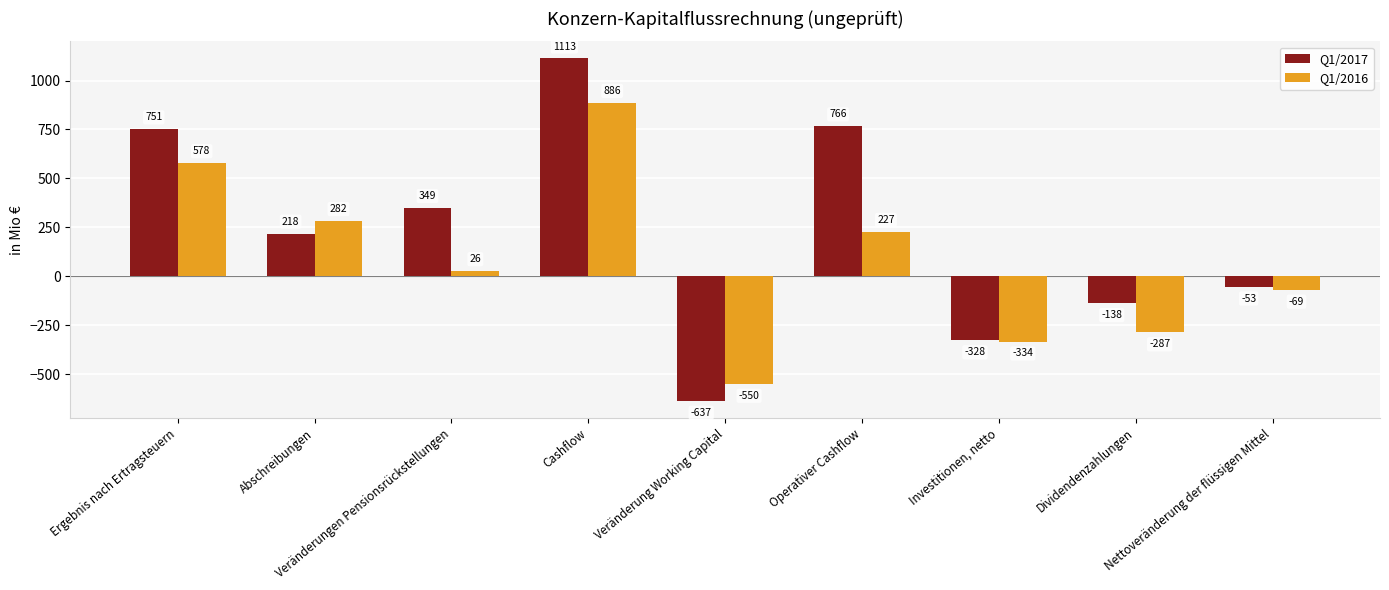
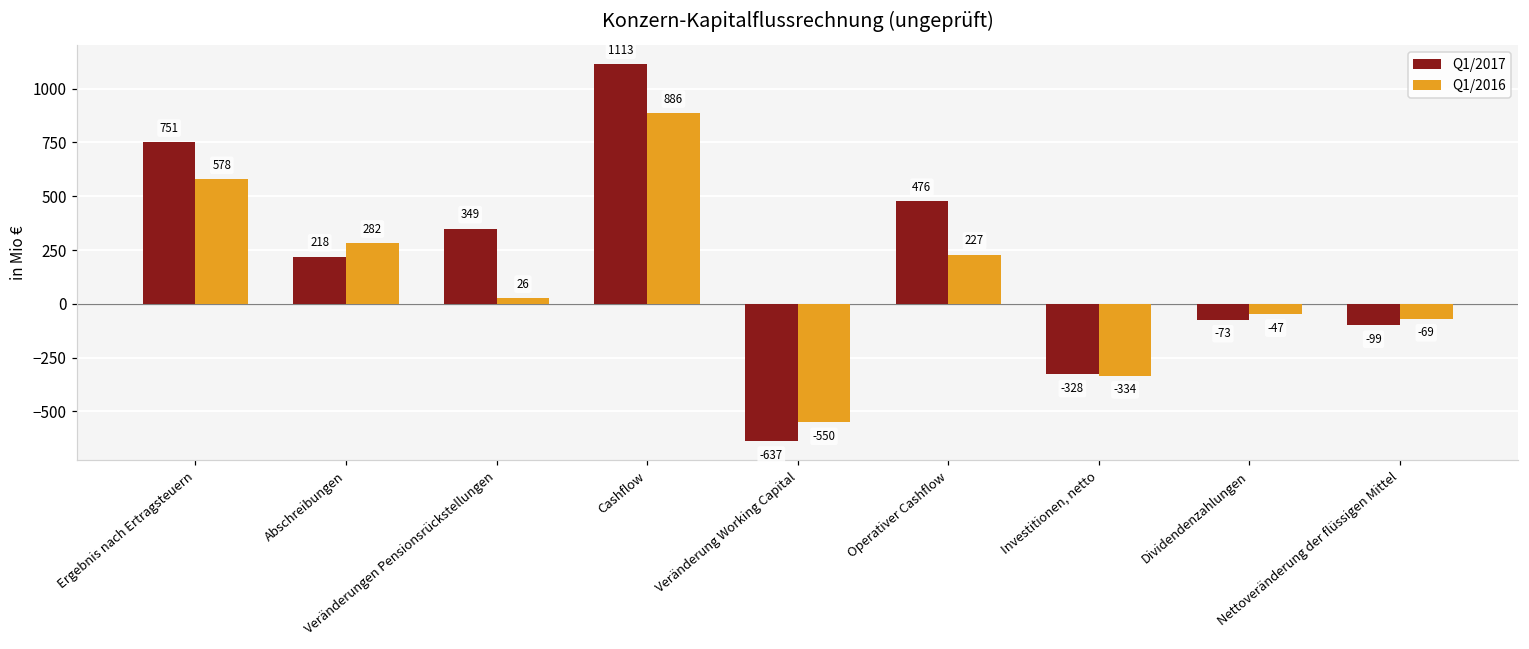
  {
    "Q1/2017": {
-     "Operativer Cashflow": 766,
-     "Dividendenzahlungen": -138,
-     "Nettoveränderung der flüssigen Mittel": -53
+     "Operativer Cashflow": 476,
+     "Dividendenzahlungen": -73,
+     "Nettoveränderung der flüssigen Mittel": -99
    },
    "Q1/2016": {
-     "Dividendenzahlungen": -287
+     "Dividendenzahlungen": -47
    }
  }
